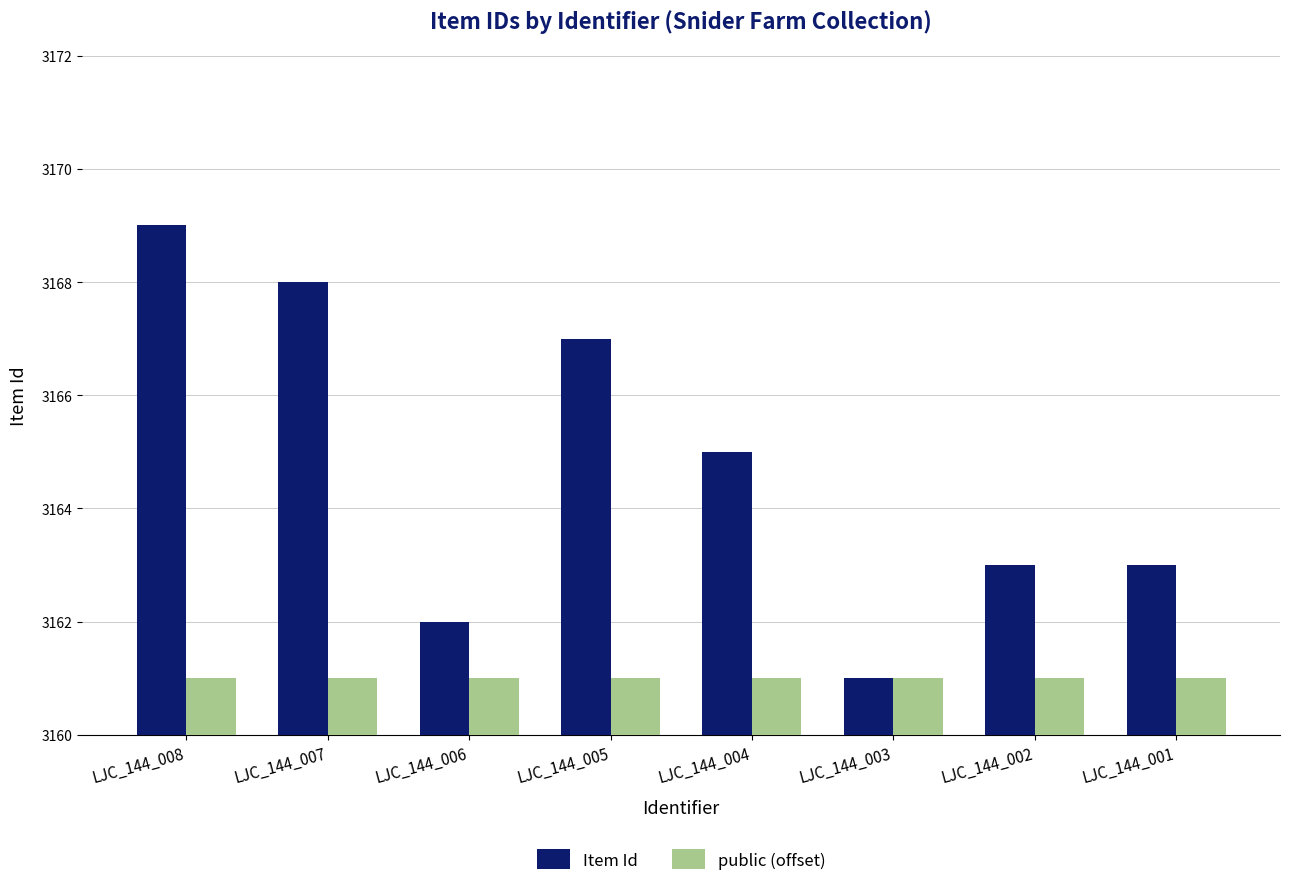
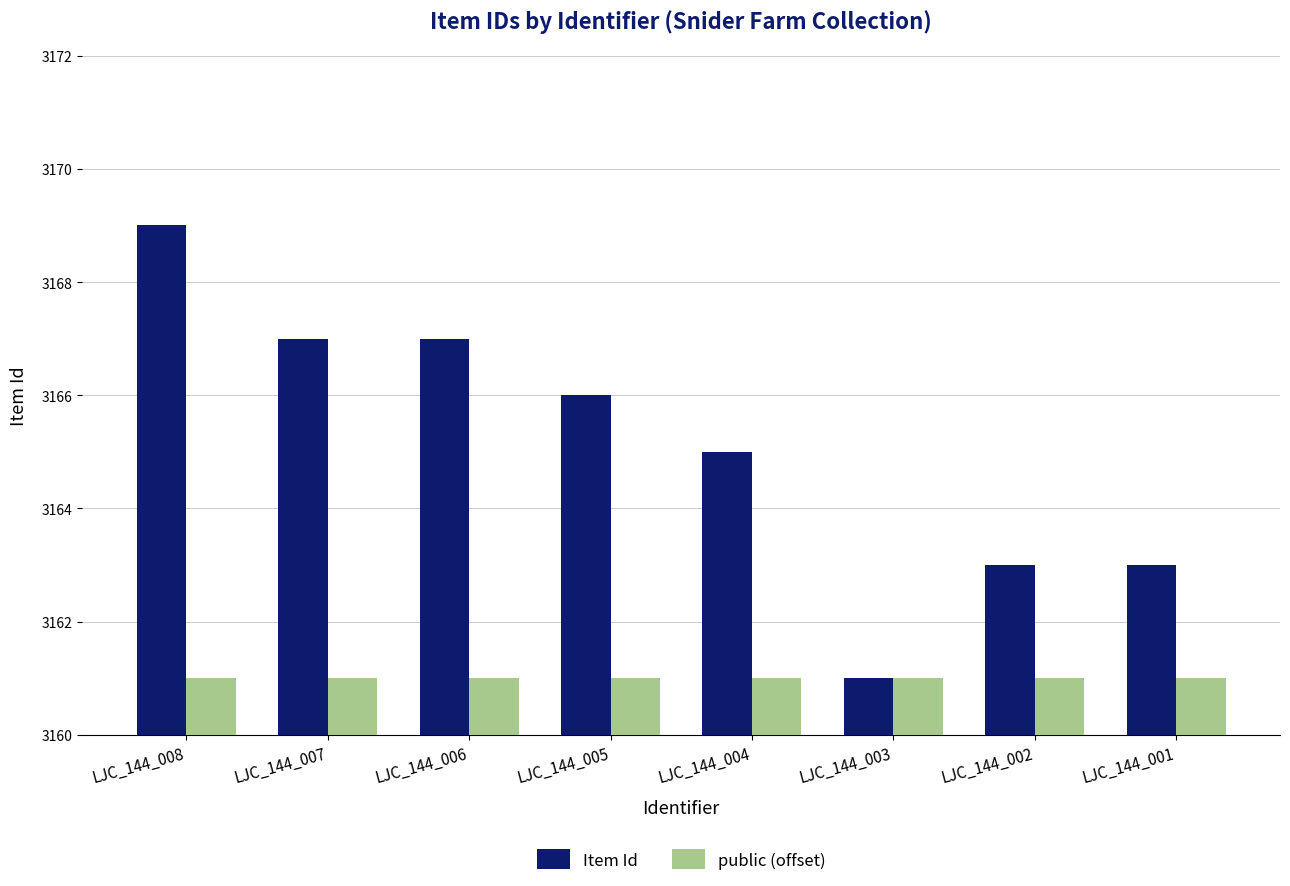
  {
    "Item Id": {
      "LJC_144_008": 3169,
-     "LJC_144_007": 3168,
-     "LJC_144_006": 3162,
-     "LJC_144_005": 3167,
+     "LJC_144_007": 3167,
+     "LJC_144_006": 3167,
+     "LJC_144_005": 3166,
      "LJC_144_004": 3165,
      "LJC_144_003": 3161,
      "LJC_144_002": 3163,
      "LJC_144_001": 3163
    },
    "public (offset)": {
      "LJC_144_008": 3161,
      "LJC_144_007": 3161,
      "LJC_144_006": 3161,
      "LJC_144_005": 3161,
      "LJC_144_004": 3161,
      "LJC_144_003": 3161,
      "LJC_144_002": 3161,
      "LJC_144_001": 3161
    }
  }
